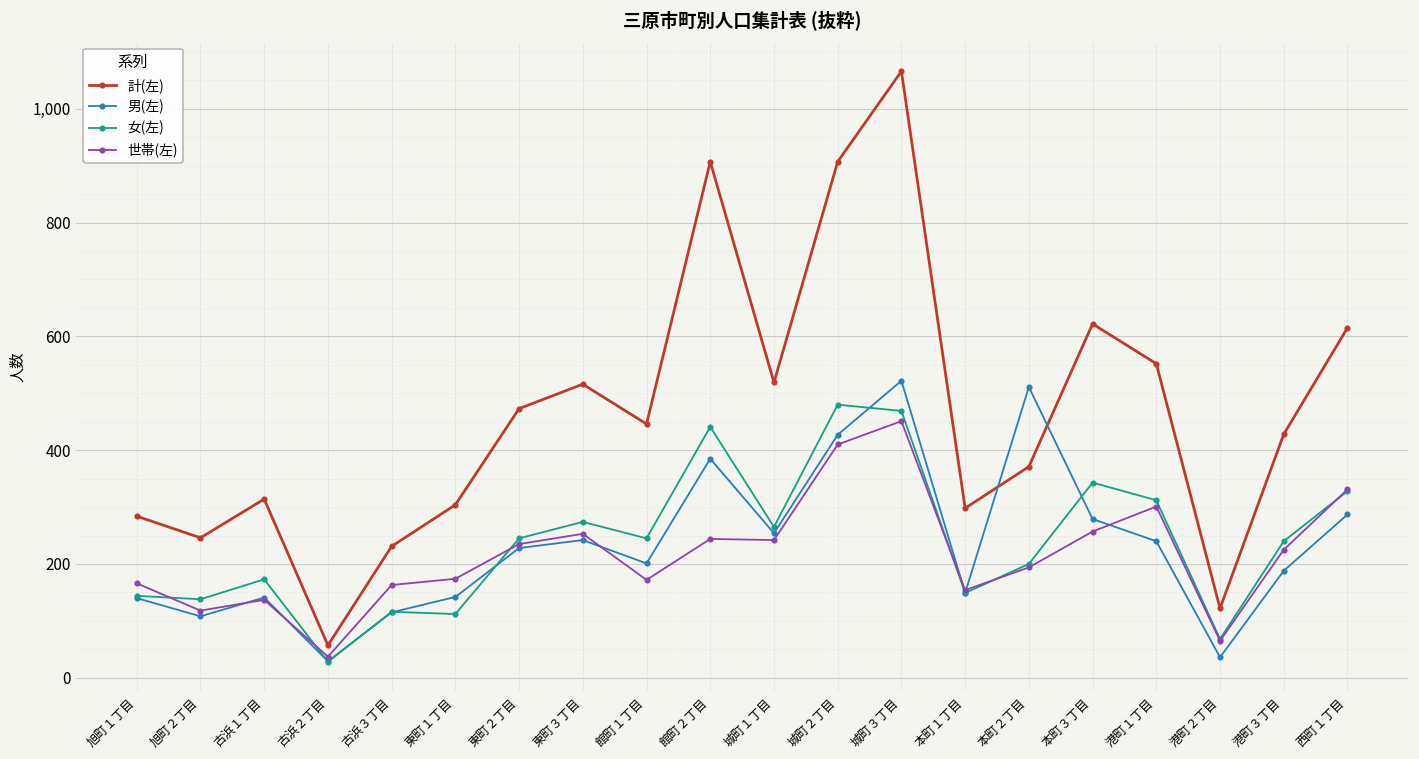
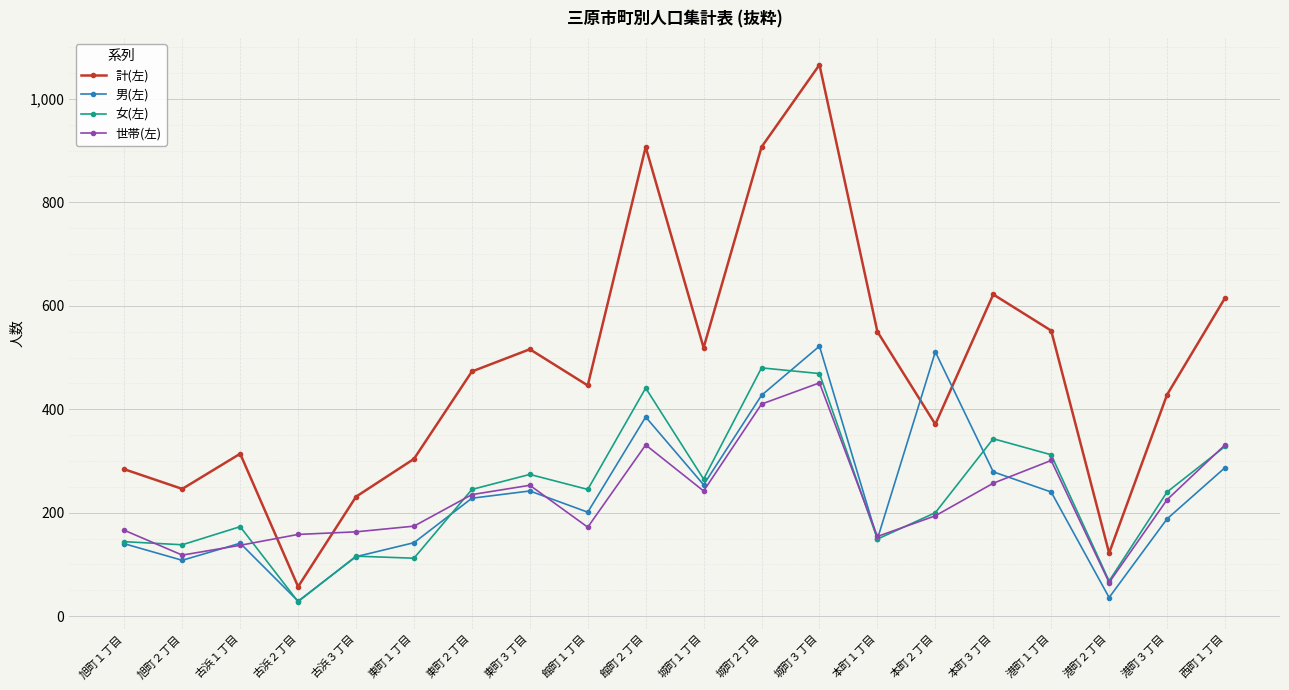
  {
    "計(左)": {
      "旭町１丁目": "280",
      "旭町２丁目": "250",
      "古浜１丁目": "310",
      "古浜２丁目": "60",
      "古浜３丁目": "230",
      "東町１丁目": "300",
      "東町２丁目": "470",
      "東町３丁目": "520",
      "館町１丁目": "450",
      "館町２丁目": "910",
      "城町１丁目": "520",
      "城町２丁目": "910",
      "城町３丁目": "1,070",
-     "本町１丁目": "300",
+     "本町１丁目": "550",
      "本町２丁目": "370",
      "本町３丁目": "620",
      "港町１丁目": "550",
      "港町２丁目": "120",
      "港町３丁目": "430",
      "西町１丁目": "620"
    },
    "男(左)": {
      "旭町２丁目": "110",
      "東町１丁目": "140",
      "東町２丁目": "230",
      "東町３丁目": "240",
      "館町１丁目": "200",
      "館町２丁目": "390",
      "城町１丁目": "250",
      "城町２丁目": "430",
      "城町３丁目": "520",
      "本町２丁目": "510",
      "本町３丁目": "280",
      "港町１丁目": "240",
      "港町２丁目": "40",
      "港町３丁目": "190",
      "西町１丁目": "290"
    },
    "女(左)": {
      "旭町２丁目": "140",
      "古浜１丁目": "170",
      "東町１丁目": "110",
      "東町２丁目": "250",
      "東町３丁目": "270",
      "館町１丁目": "250",
      "館町２丁目": "440",
      "城町１丁目": "270",
      "城町２丁目": "480",
      "城町３丁目": "470",
      "本町２丁目": "200",
      "本町３丁目": "340",
      "港町１丁目": "310",
      "港町３丁目": "240"
    },
    "世帯(左)": {
      "旭町１丁目": "170",
      "旭町２丁目": "120",
-     "古浜２丁目": "40",
+     "古浜２丁目": "160",
      "古浜３丁目": "160",
      "東町１丁目": "170",
      "東町２丁目": "240",
      "東町３丁目": "250",
      "館町１丁目": "170",
-     "館町２丁目": "240",
+     "館町２丁目": "330",
      "城町１丁目": "240",
      "城町２丁目": "410",
      "城町３丁目": "450",
      "本町１丁目": "150",
      "本町２丁目": "190",
      "本町３丁目": "260",
      "港町１丁目": "300",
      "港町３丁目": "230"
    }
  }
